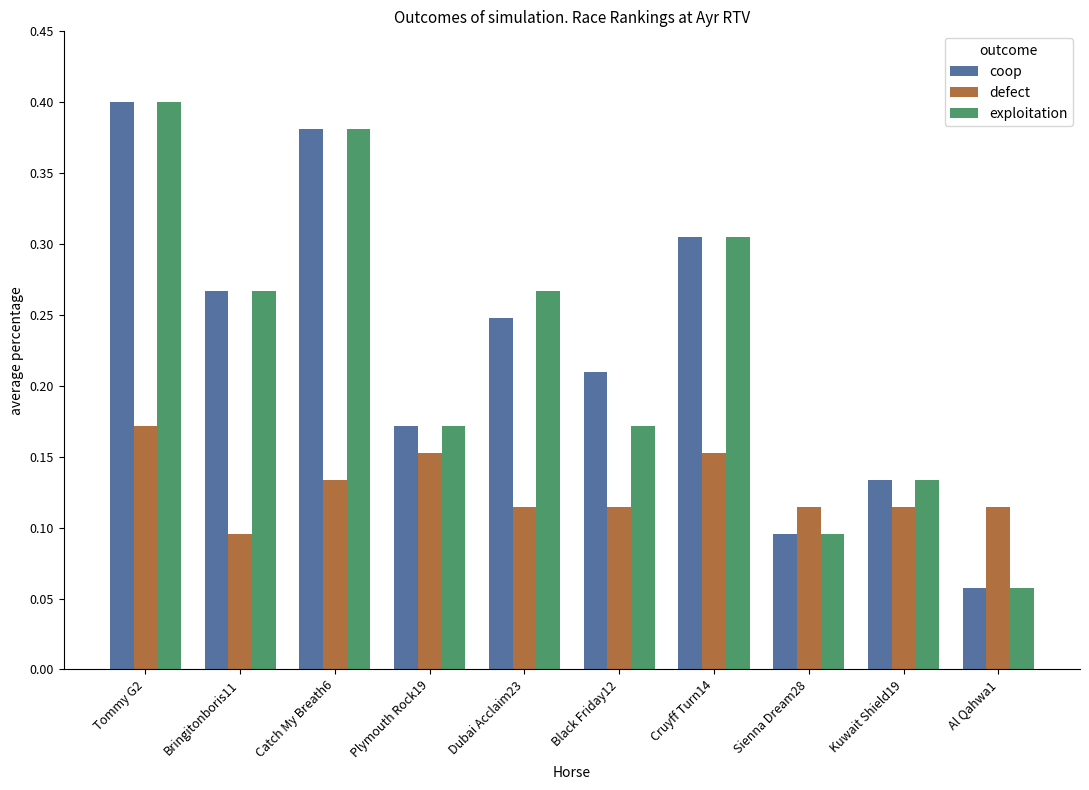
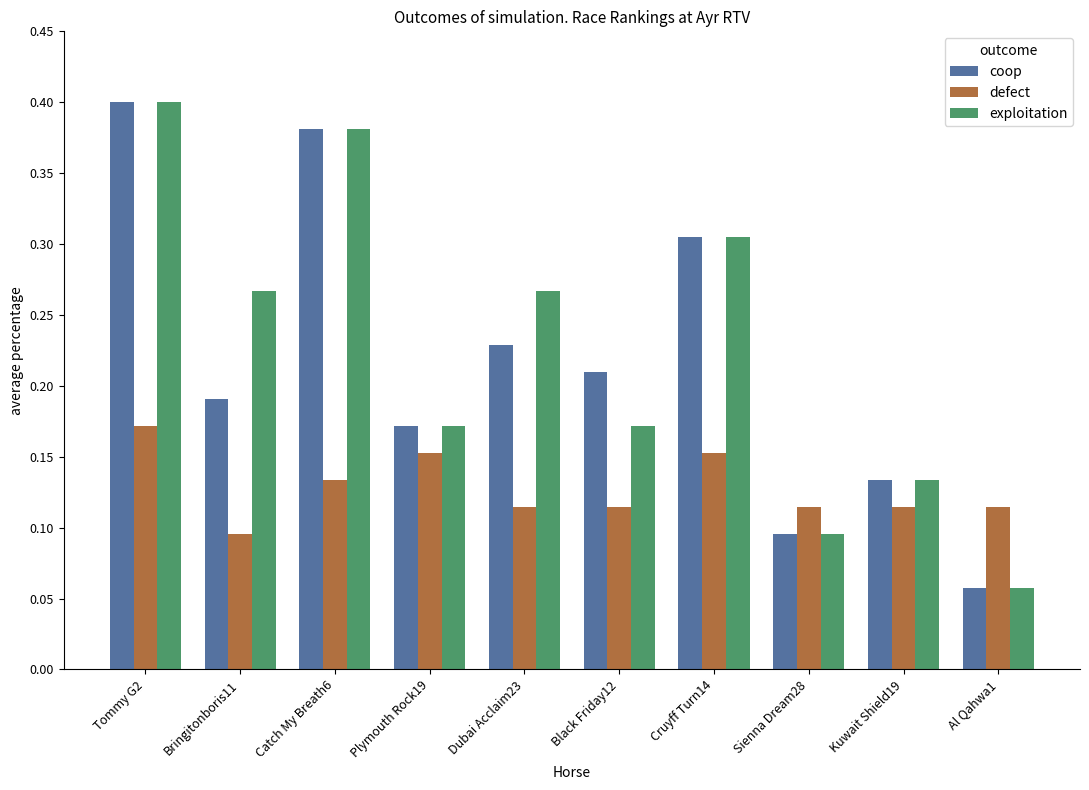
  {
    "coop": {
      "Tommy G2": 0.400,
-     "Bringitonboris11": 0.267,
+     "Bringitonboris11": 0.190,
      "Catch My Breath6": 0.381,
      "Plymouth Rock19": 0.171,
-     "Dubai Acclaim23": 0.248,
+     "Dubai Acclaim23": 0.229,
      "Black Friday12": 0.210,
      "Cruyff Turn14": 0.305,
      "Sienna Dream28": 0.095,
      "Kuwait Shield19": 0.133,
      "Al Qahwa1": 0.057
    },
    "defect": {
      "Tommy G2": 0.171,
      "Bringitonboris11": 0.095,
      "Catch My Breath6": 0.133,
      "Plymouth Rock19": 0.152,
      "Dubai Acclaim23": 0.114,
      "Black Friday12": 0.114,
      "Cruyff Turn14": 0.152,
      "Sienna Dream28": 0.114,
      "Kuwait Shield19": 0.114,
      "Al Qahwa1": 0.114
    },
    "exploitation": {
      "Tommy G2": 0.400,
      "Bringitonboris11": 0.267,
      "Catch My Breath6": 0.381,
      "Plymouth Rock19": 0.171,
      "Dubai Acclaim23": 0.267,
      "Black Friday12": 0.171,
      "Cruyff Turn14": 0.305,
      "Sienna Dream28": 0.095,
      "Kuwait Shield19": 0.133,
      "Al Qahwa1": 0.057
    }
  }
